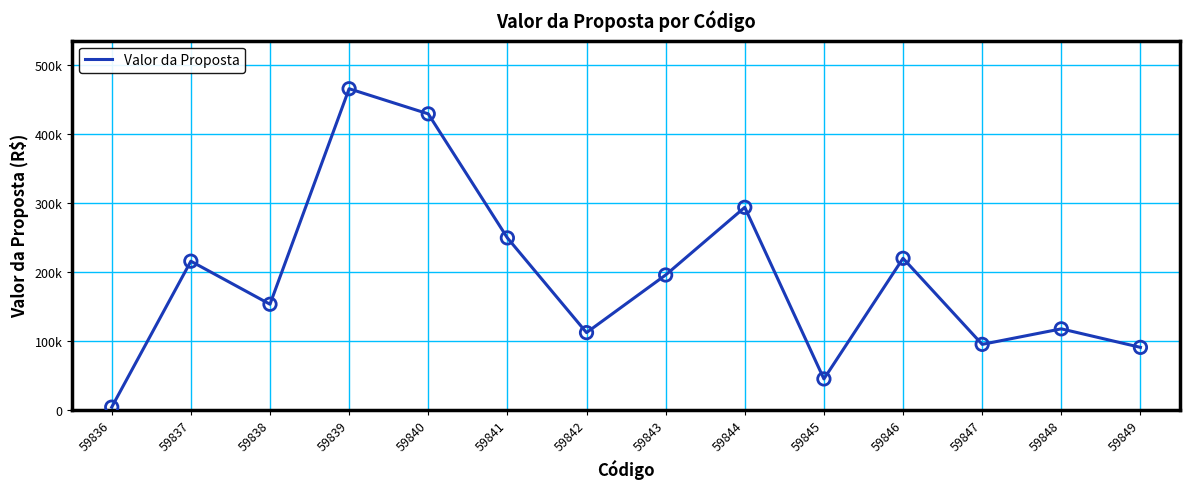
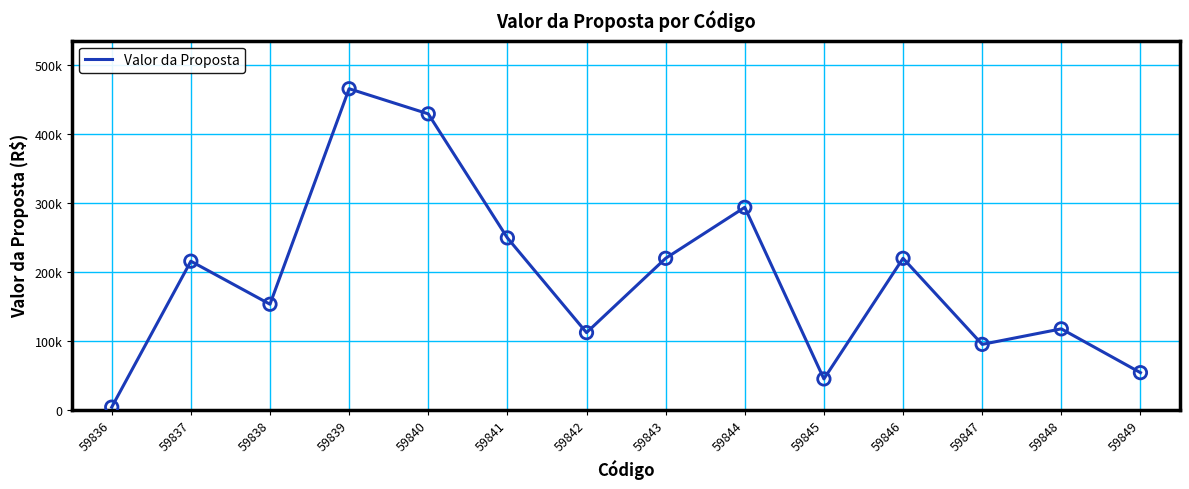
  {
    "59836": 0,
    "59837": 220000,
    "59838": 150000,
    "59839": 470000,
    "59840": 430000,
    "59841": 250000,
    "59842": 110000,
-   "59843": 200000,
+   "59843": 220000,
    "59844": 290000,
    "59845": 40000,
    "59846": 220000,
    "59847": 90000,
    "59848": 120000,
-   "59849": 90000
+   "59849": 50000
  }
